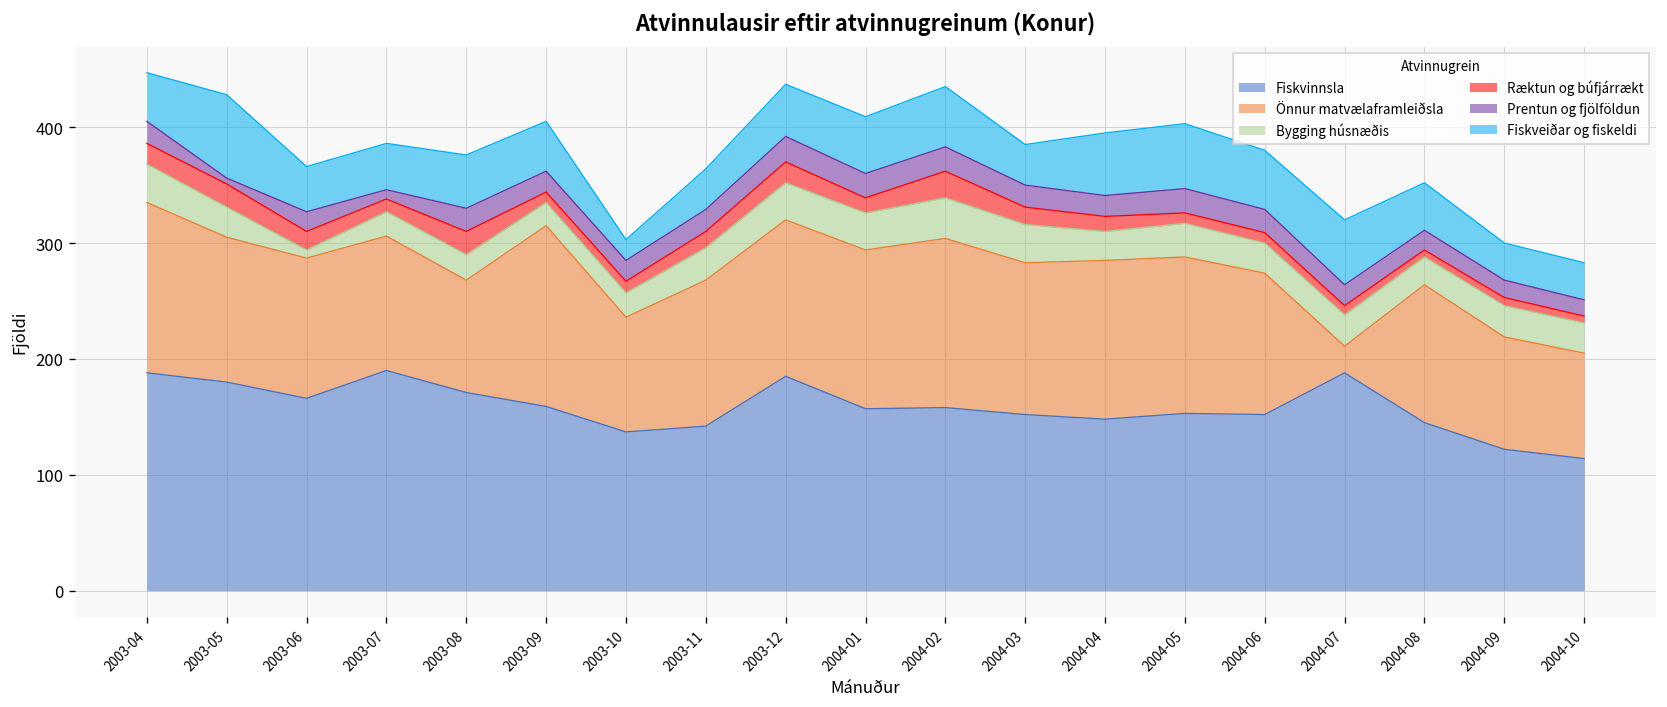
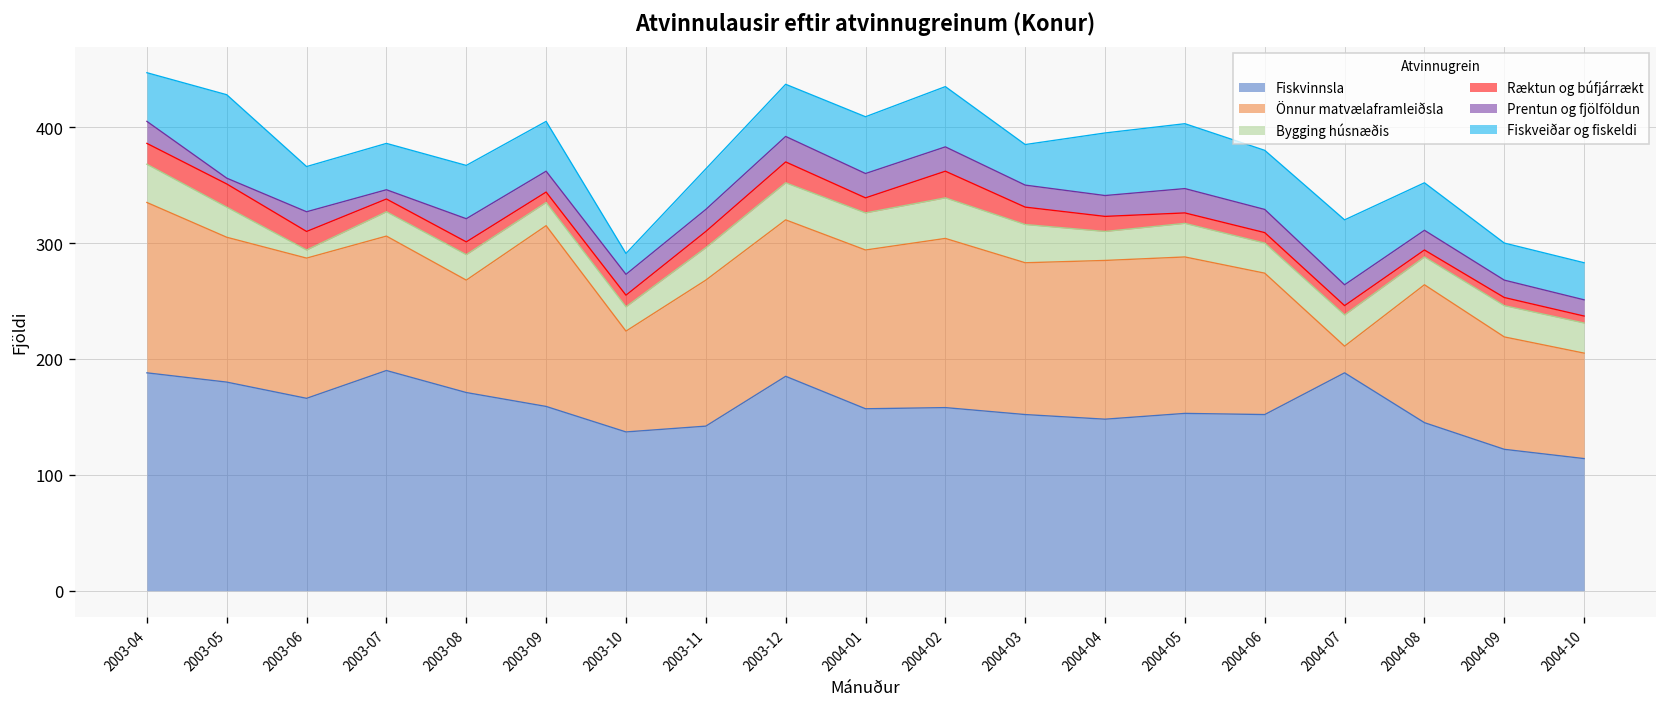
  {
    "Fiskvinnsla": {
      "2003-04": 190,
      "2003-05": 180,
      "2003-06": 170,
      "2003-07": 190,
      "2003-08": 170,
      "2003-09": 160,
      "2003-10": 140,
      "2003-11": 140,
      "2003-12": 190,
      "2004-01": 160,
      "2004-02": 160,
      "2004-03": 150,
      "2004-04": 150,
      "2004-05": 150,
      "2004-06": 150,
      "2004-07": 190,
      "2004-08": 150,
      "2004-09": 120,
      "2004-10": 110
    },
    "Önnur matvælaframleiðsla": {
      "2003-04": 150,
      "2003-05": 130,
      "2003-06": 120,
      "2003-07": 120,
      "2003-08": 100,
      "2003-09": 160,
-     "2003-10": 100,
+     "2003-10": 90,
      "2003-11": 130,
      "2003-12": 140,
      "2004-01": 140,
      "2004-02": 150,
      "2004-03": 130,
      "2004-04": 140,
      "2004-05": 140,
      "2004-06": 120,
      "2004-07": 20,
      "2004-08": 120,
      "2004-09": 100,
      "2004-10": 90
    },
    "Bygging húsnæðis": {
      "2003-04": 30,
      "2003-05": 30,
      "2003-06": 10,
      "2003-07": 20,
      "2003-08": 20,
      "2003-09": 20,
      "2003-10": 20,
      "2003-11": 30,
      "2003-12": 30,
      "2004-01": 30,
      "2004-02": 40,
      "2004-03": 30,
      "2004-04": 30,
      "2004-05": 30,
      "2004-06": 30,
      "2004-07": 30,
      "2004-08": 20,
      "2004-09": 30,
      "2004-10": 30
    },
    "Ræktun og búfjárrækt": {
      "2003-04": 20,
      "2003-05": 20,
      "2003-06": 20,
      "2003-07": 10,
-     "2003-08": 20,
+     "2003-08": 10,
      "2003-09": 10,
      "2003-10": 10,
      "2003-11": 10,
      "2003-12": 20,
      "2004-01": 10,
      "2004-02": 20,
      "2004-03": 20,
      "2004-04": 10,
      "2004-05": 10,
      "2004-06": 10,
      "2004-07": 10,
      "2004-08": 10,
      "2004-09": 10,
      "2004-10": 10
    },
    "Prentun og fjölföldun": {
      "2003-04": 20,
      "2003-05": 10,
      "2003-06": 20,
      "2003-07": 10,
      "2003-08": 20,
      "2003-09": 20,
      "2003-10": 20,
      "2003-11": 20,
      "2003-12": 20,
      "2004-01": 20,
      "2004-02": 20,
      "2004-03": 20,
      "2004-04": 20,
      "2004-05": 20,
      "2004-06": 20,
      "2004-07": 20,
      "2004-08": 20,
      "2004-09": 20,
      "2004-10": 10
    },
    "Fiskveiðar og fiskeldi": {
      "2003-04": 40,
      "2003-05": 70,
      "2003-06": 40,
      "2003-07": 40,
      "2003-08": 50,
      "2003-09": 40,
      "2003-10": 20,
      "2003-11": 40,
      "2003-12": 50,
      "2004-01": 50,
      "2004-02": 50,
      "2004-03": 40,
      "2004-04": 50,
      "2004-05": 60,
      "2004-06": 50,
      "2004-07": 60,
      "2004-08": 40,
      "2004-09": 30,
      "2004-10": 30
    }
  }
